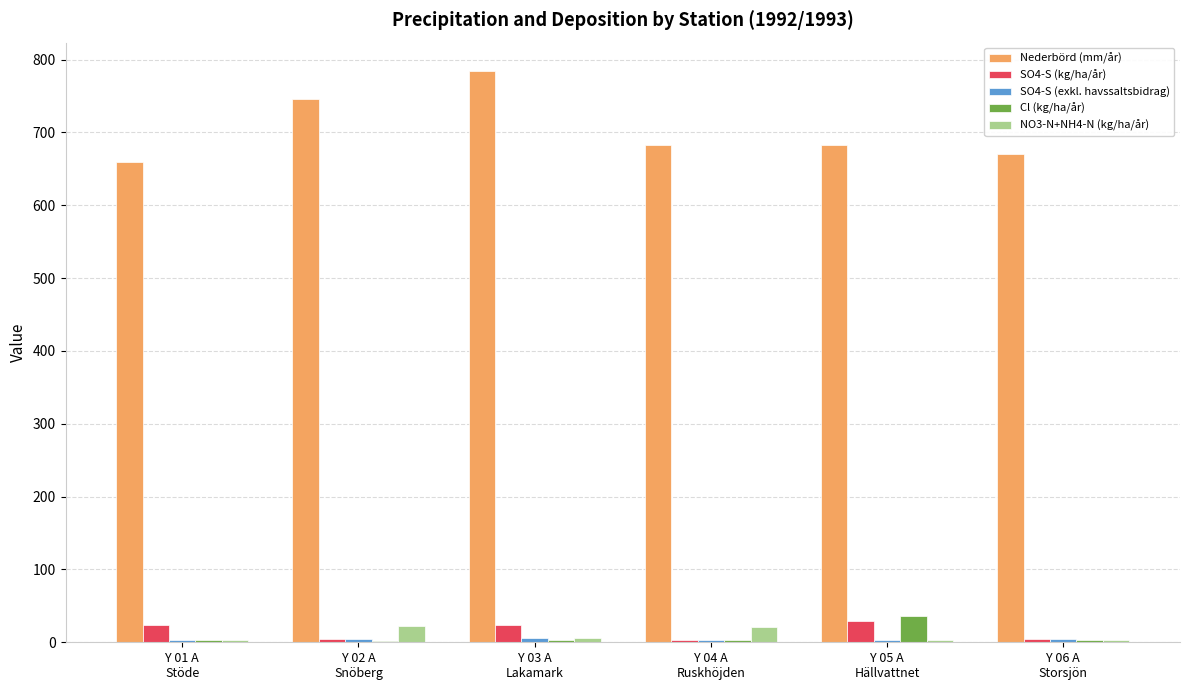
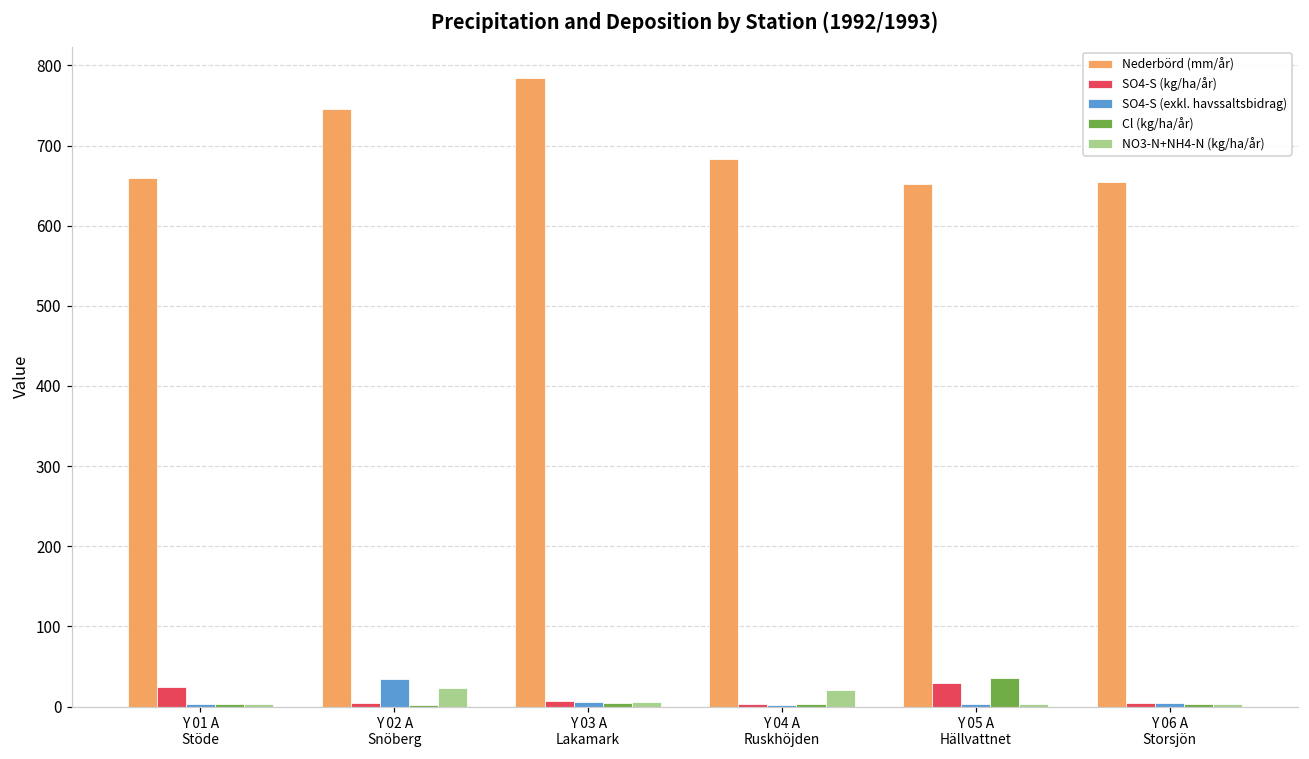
  {
    "Nederbörd (mm/år)": {
      "Y 01 A Stöde": 660,
      "Y 02 A Snöberg": 750,
      "Y 03 A Lakamark": 780,
      "Y 04 A Ruskhöjden": 680,
-     "Y 05 A Hällvattnet": 680,
-     "Y 06 A Storsjön": 670
+     "Y 05 A Hällvattnet": 650,
+     "Y 06 A Storsjön": 660
    },
    "SO4-S (kg/ha/år)": {
      "Y 01 A Stöde": 20,
      "Y 02 A Snöberg": 0,
-     "Y 03 A Lakamark": 20,
+     "Y 03 A Lakamark": 10,
      "Y 05 A Hällvattnet": 30,
      "Y 06 A Storsjön": 0
    },
    "SO4-S (exkl. havssaltsbidrag)": {
-     "Y 02 A Snöberg": 0,
+     "Y 02 A Snöberg": 30,
      "Y 03 A Lakamark": 10,
      "Y 06 A Storsjön": 0
    },
    "Cl (kg/ha/år)": {
      "Y 03 A Lakamark": 0,
      "Y 05 A Hällvattnet": 40
    },
    "NO3-N+NH4-N (kg/ha/år)": {
      "Y 02 A Snöberg": 20,
      "Y 03 A Lakamark": 10,
      "Y 04 A Ruskhöjden": 20,
      "Y 06 A Storsjön": 0
    }
  }
